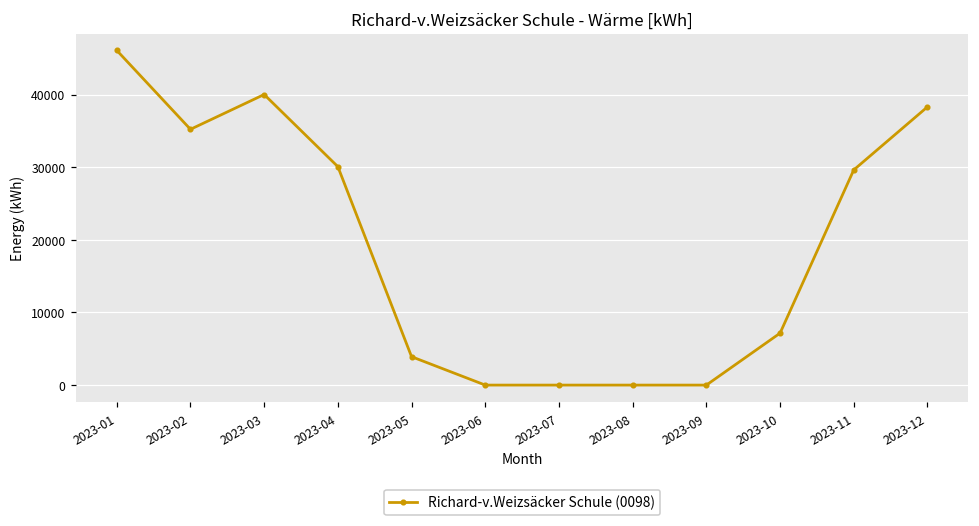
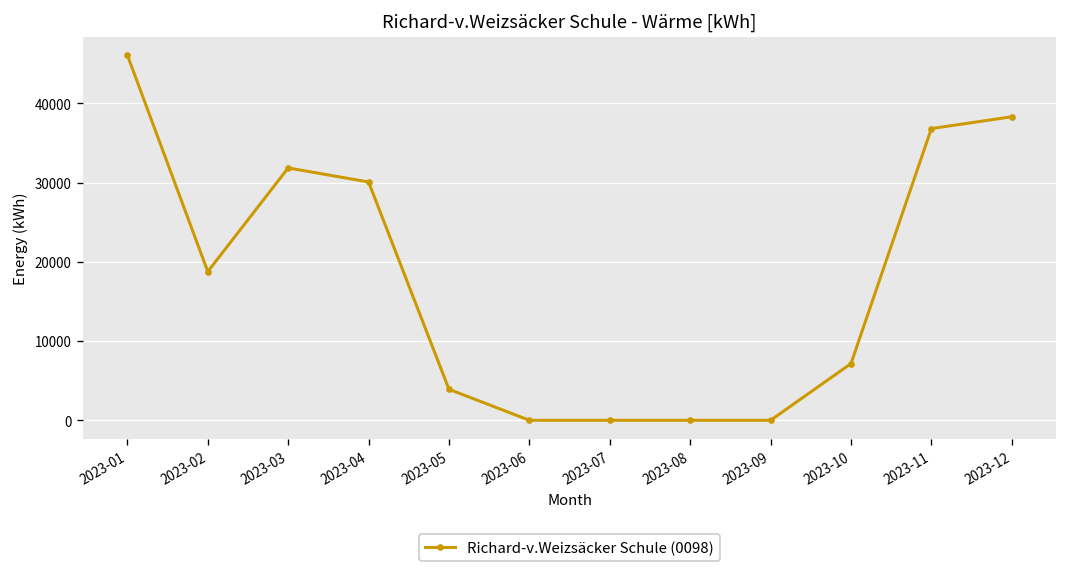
  {
    "2023-01": 46000,
-   "2023-02": 35000,
-   "2023-03": 40000,
+   "2023-02": 19000,
+   "2023-03": 32000,
    "2023-04": 30000,
    "2023-05": 4000,
    "2023-06": 0,
    "2023-07": 0,
    "2023-08": 0,
    "2023-09": 0,
    "2023-10": 7000,
-   "2023-11": 30000,
+   "2023-11": 37000,
    "2023-12": 38000
  }
